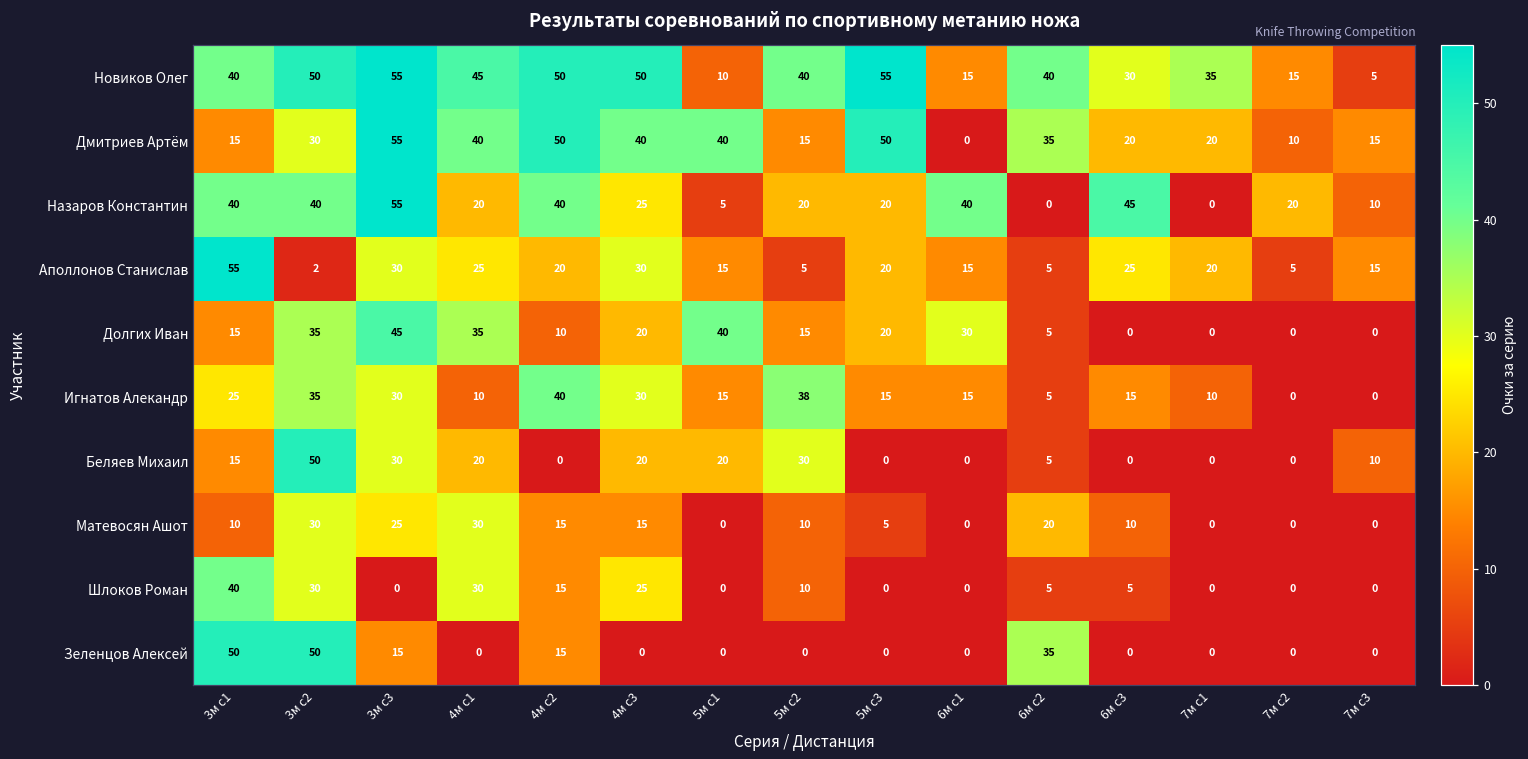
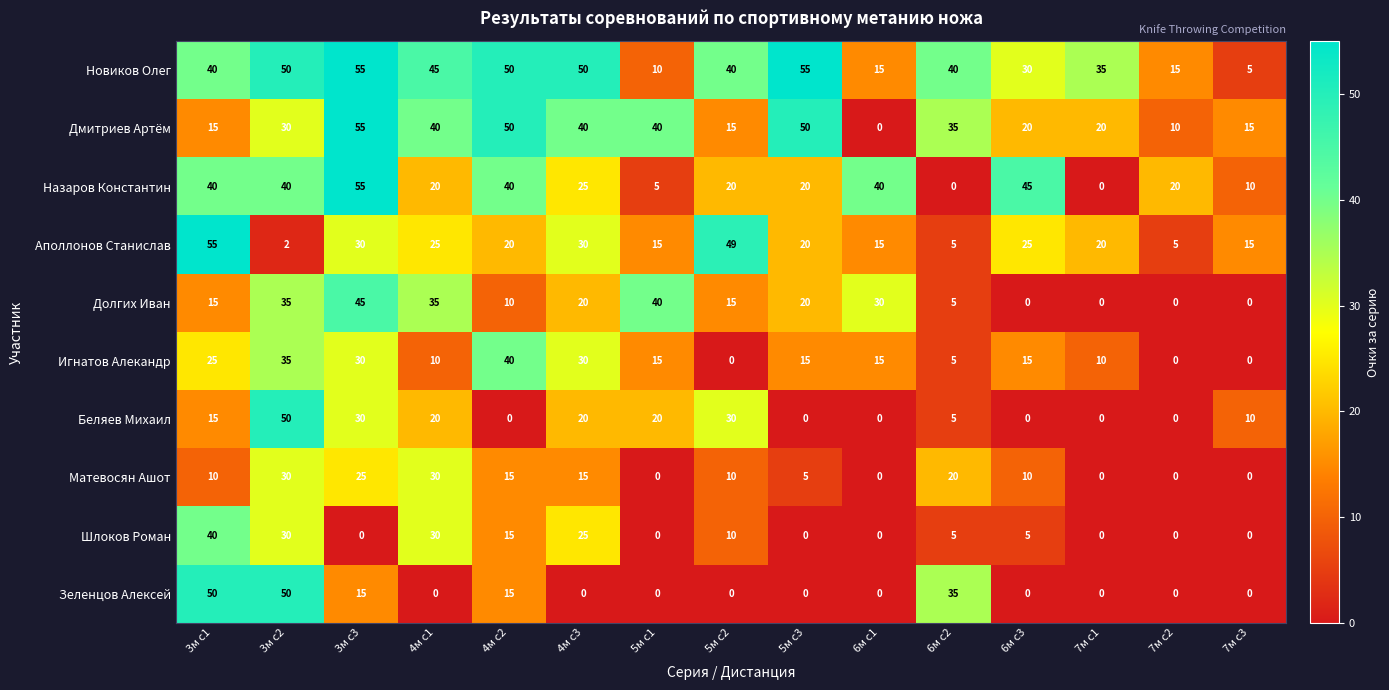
  {
    "Новиков Олег": {
      "3м с1": 40,
      "3м с2": 50,
      "3м с3": 55,
      "4м с1": 45,
      "4м с2": 50,
      "4м с3": 50,
      "5м с1": 10,
      "5м с2": 40,
      "5м с3": 55,
      "6м с1": 15,
      "6м с2": 40,
      "6м с3": 30,
      "7м с1": 35,
      "7м с2": 15,
      "7м с3": 5
    },
    "Дмитриев Артём": {
      "3м с1": 15,
      "3м с2": 30,
      "3м с3": 55,
      "4м с1": 40,
      "4м с2": 50,
      "4м с3": 40,
      "5м с1": 40,
      "5м с2": 15,
      "5м с3": 50,
      "6м с1": 0,
      "6м с2": 35,
      "6м с3": 20,
      "7м с1": 20,
      "7м с2": 10,
      "7м с3": 15
    },
    "Назаров Константин": {
      "3м с1": 40,
      "3м с2": 40,
      "3м с3": 55,
      "4м с1": 20,
      "4м с2": 40,
      "4м с3": 25,
      "5м с1": 5,
      "5м с2": 20,
      "5м с3": 20,
      "6м с1": 40,
      "6м с2": 0,
      "6м с3": 45,
      "7м с1": 0,
      "7м с2": 20,
      "7м с3": 10
    },
    "Аполлонов Станислав": {
      "3м с1": 55,
      "3м с2": 2,
      "3м с3": 30,
      "4м с1": 25,
      "4м с2": 20,
      "4м с3": 30,
      "5м с1": 15,
-     "5м с2": 5,
+     "5м с2": 49,
      "5м с3": 20,
      "6м с1": 15,
      "6м с2": 5,
      "6м с3": 25,
      "7м с1": 20,
      "7м с2": 5,
      "7м с3": 15
    },
    "Долгих Иван": {
      "3м с1": 15,
      "3м с2": 35,
      "3м с3": 45,
      "4м с1": 35,
      "4м с2": 10,
      "4м с3": 20,
      "5м с1": 40,
      "5м с2": 15,
      "5м с3": 20,
      "6м с1": 30,
      "6м с2": 5,
      "6м с3": 0,
      "7м с1": 0,
      "7м с2": 0,
      "7м с3": 0
    },
    "Игнатов Алекандр": {
      "3м с1": 25,
      "3м с2": 35,
      "3м с3": 30,
      "4м с1": 10,
      "4м с2": 40,
      "4м с3": 30,
      "5м с1": 15,
-     "5м с2": 38,
+     "5м с2": 0,
      "5м с3": 15,
      "6м с1": 15,
      "6м с2": 5,
      "6м с3": 15,
      "7м с1": 10,
      "7м с2": 0,
      "7м с3": 0
    },
    "Беляев Михаил": {
      "3м с1": 15,
      "3м с2": 50,
      "3м с3": 30,
      "4м с1": 20,
      "4м с2": 0,
      "4м с3": 20,
      "5м с1": 20,
      "5м с2": 30,
      "5м с3": 0,
      "6м с1": 0,
      "6м с2": 5,
      "6м с3": 0,
      "7м с1": 0,
      "7м с2": 0,
      "7м с3": 10
    },
    "Матевосян Ашот": {
      "3м с1": 10,
      "3м с2": 30,
      "3м с3": 25,
      "4м с1": 30,
      "4м с2": 15,
      "4м с3": 15,
      "5м с1": 0,
      "5м с2": 10,
      "5м с3": 5,
      "6м с1": 0,
      "6м с2": 20,
      "6м с3": 10,
      "7м с1": 0,
      "7м с2": 0,
      "7м с3": 0
    },
    "Шлоков Роман": {
      "3м с1": 40,
      "3м с2": 30,
      "3м с3": 0,
      "4м с1": 30,
      "4м с2": 15,
      "4м с3": 25,
      "5м с1": 0,
      "5м с2": 10,
      "5м с3": 0,
      "6м с1": 0,
      "6м с2": 5,
      "6м с3": 5,
      "7м с1": 0,
      "7м с2": 0,
      "7м с3": 0
    },
    "Зеленцов Алексей": {
      "3м с1": 50,
      "3м с2": 50,
      "3м с3": 15,
      "4м с1": 0,
      "4м с2": 15,
      "4м с3": 0,
      "5м с1": 0,
      "5м с2": 0,
      "5м с3": 0,
      "6м с1": 0,
      "6м с2": 35,
      "6м с3": 0,
      "7м с1": 0,
      "7м с2": 0,
      "7м с3": 0
    }
  }
